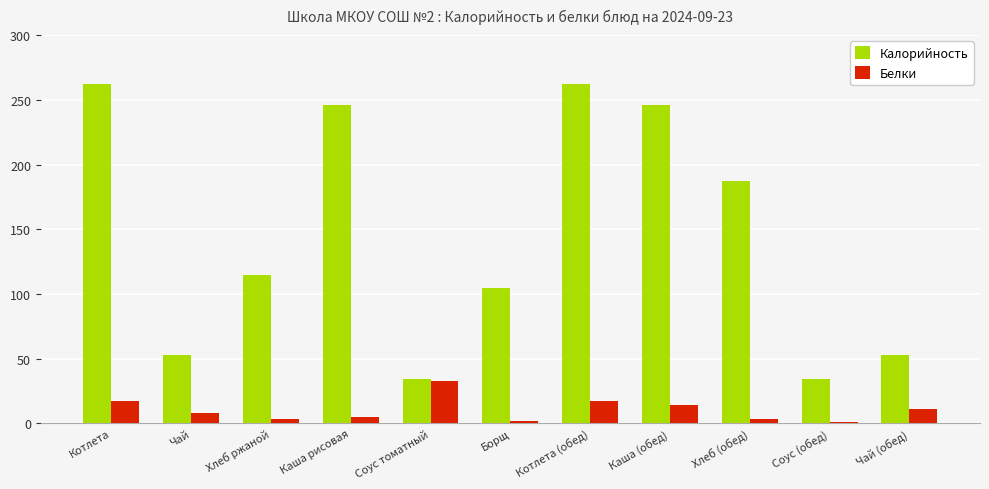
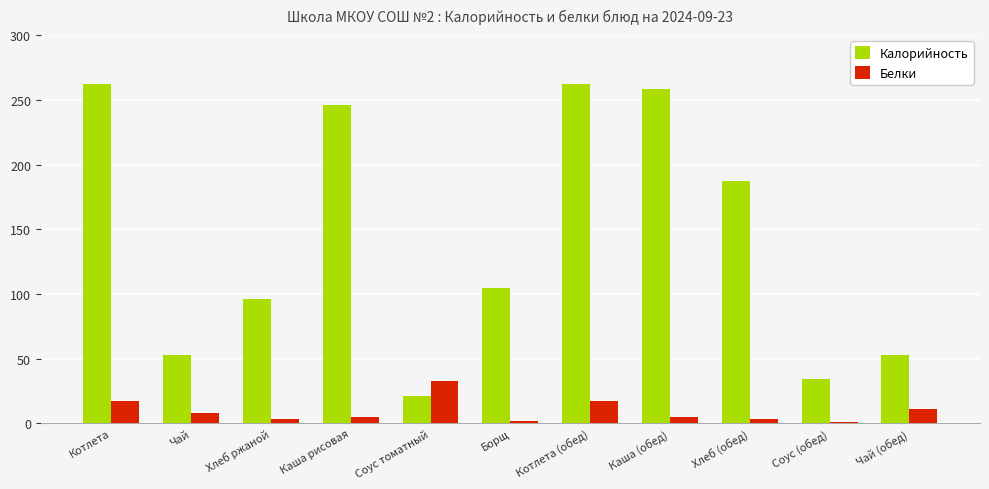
  {
    "Калорийность": {
      "Котлета": 262,
      "Чай": 53,
-     "Хлеб ржаной": 115,
+     "Хлеб ржаной": 96,
      "Каша рисовая": 246,
-     "Соус томатный": 34,
+     "Соус томатный": 21,
      "Борщ": 105,
      "Котлета (обед)": 262,
-     "Каша (обед)": 246,
+     "Каша (обед)": 258,
      "Хлеб (обед)": 187,
      "Соус (обед)": 34,
      "Чай (обед)": 53
    },
    "Белки": {
      "Котлета": 17,
      "Чай": 8,
      "Хлеб ржаной": 3,
      "Каша рисовая": 5,
      "Соус томатный": 33,
      "Котлета (обед)": 17,
-     "Каша (обед)": 14,
+     "Каша (обед)": 5,
      "Хлеб (обед)": 3,
      "Чай (обед)": 11
    }
  }
